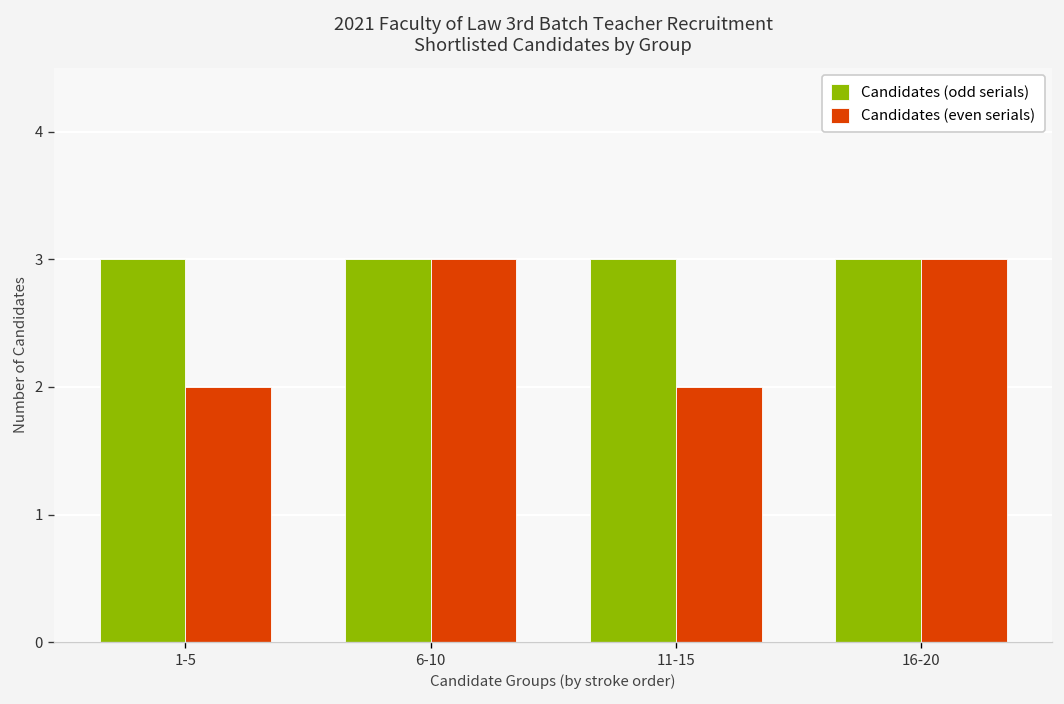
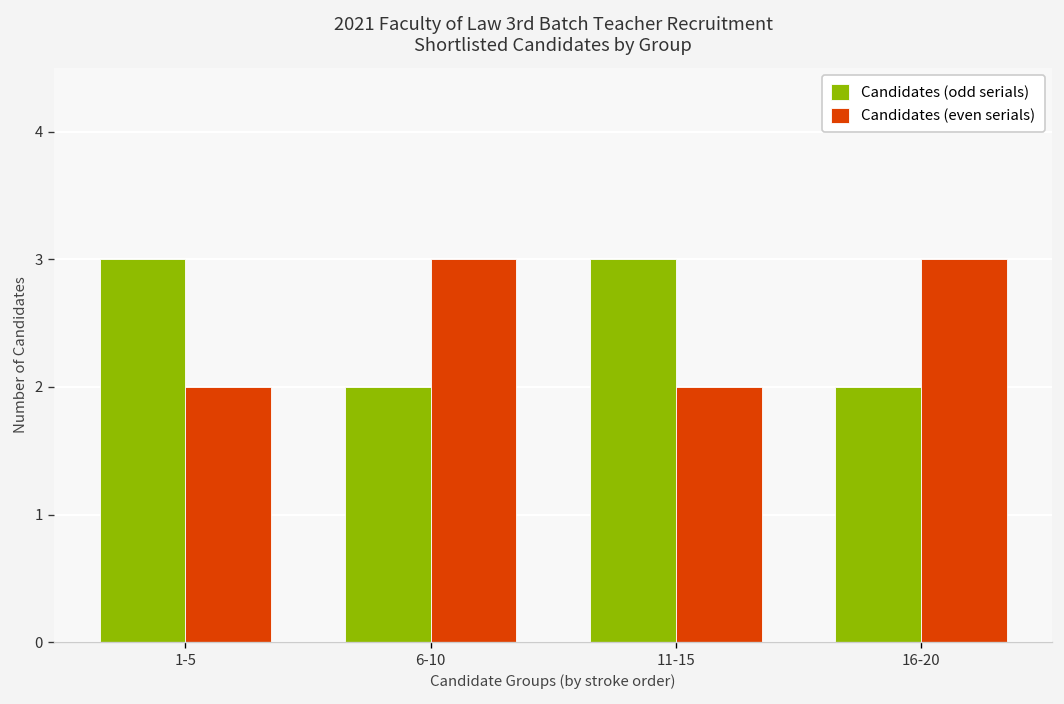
  {
    "Candidates (odd serials)": {
      "1-5": 3,
-     "6-10": 3,
+     "6-10": 2,
      "11-15": 3,
-     "16-20": 3
+     "16-20": 2
    },
    "Candidates (even serials)": {
      "1-5": 2,
      "6-10": 3,
      "11-15": 2,
      "16-20": 3
    }
  }
